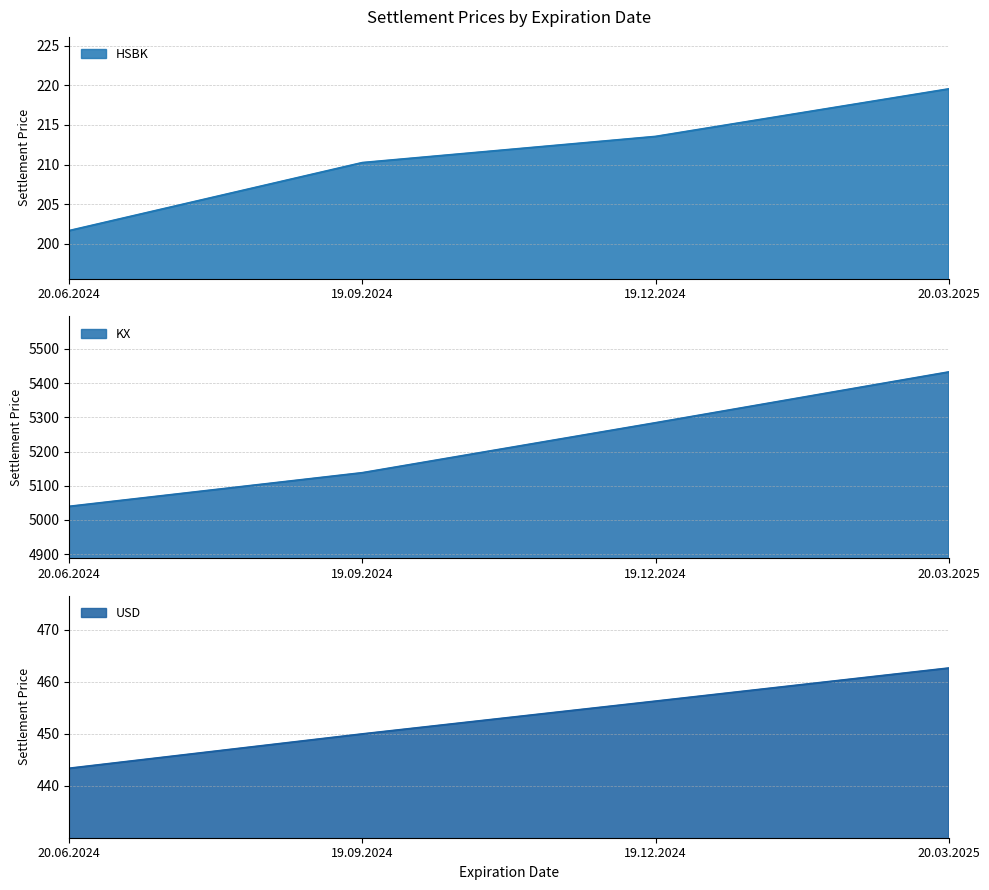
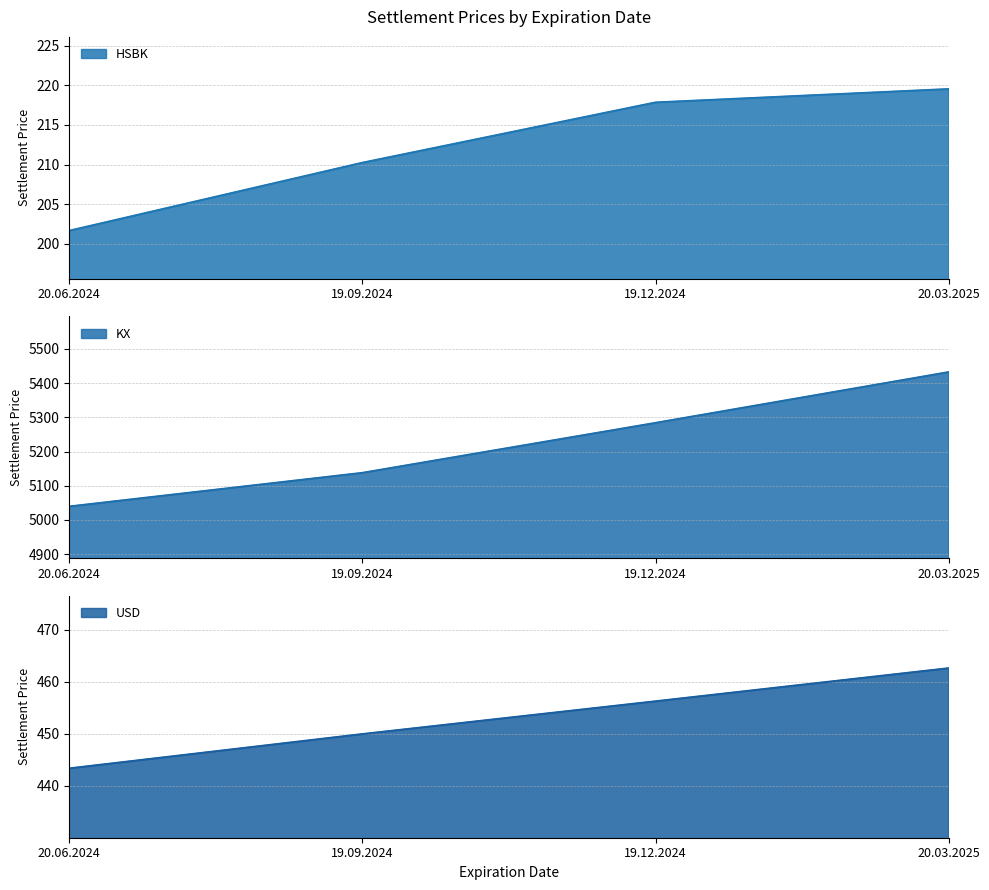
  {
    "Settlement Prices by Expiration Date": {
      "20.06.2024": 202,
      "19.09.2024": 210,
-     "19.12.2024": 214,
+     "19.12.2024": 218,
      "20.03.2025": 220
    }
  }
